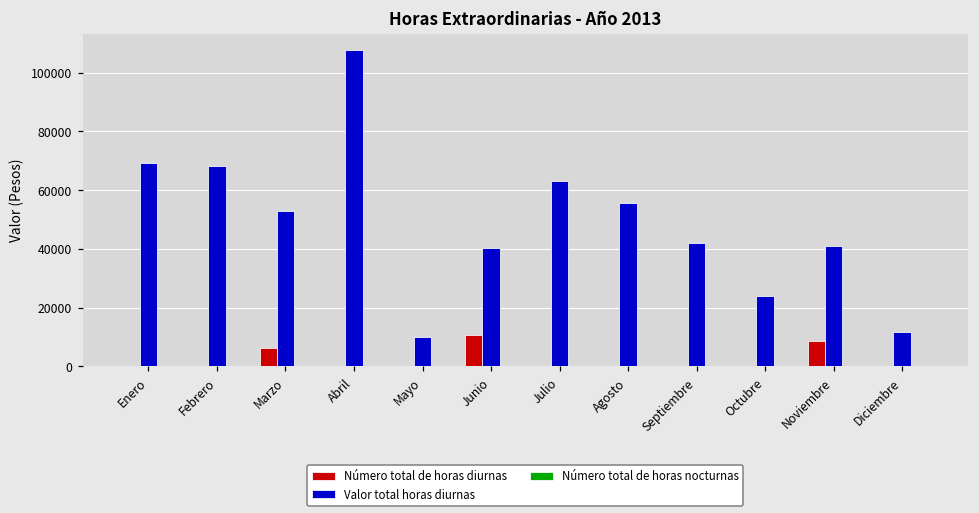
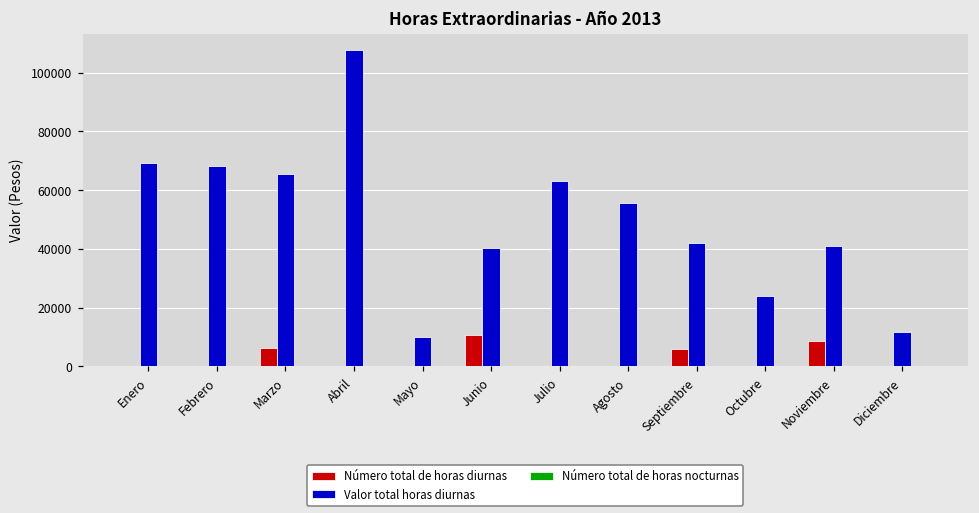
  {
    "Número total de horas diurnas": {
      "Marzo": 6000,
      "Junio": 11000,
-     "Septiembre": 0,
+     "Septiembre": 6000,
      "Noviembre": 9000
    },
    "Valor total horas diurnas": {
      "Enero": 69000,
      "Febrero": 68000,
-     "Marzo": 53000,
+     "Marzo": 66000,
      "Abril": 108000,
      "Mayo": 10000,
      "Junio": 40000,
      "Julio": 63000,
      "Agosto": 56000,
      "Septiembre": 42000,
      "Octubre": 24000,
      "Noviembre": 41000,
      "Diciembre": 12000
    },
    "Número total de horas nocturnas": {
      "Enero": 0,
      "Febrero": 0,
      "Marzo": 0,
      "Abril": 0,
      "Mayo": 0,
      "Junio": 0,
      "Julio": 0,
      "Agosto": 0,
      "Septiembre": 0,
      "Octubre": 0,
      "Noviembre": 0,
      "Diciembre": 0
    }
  }
